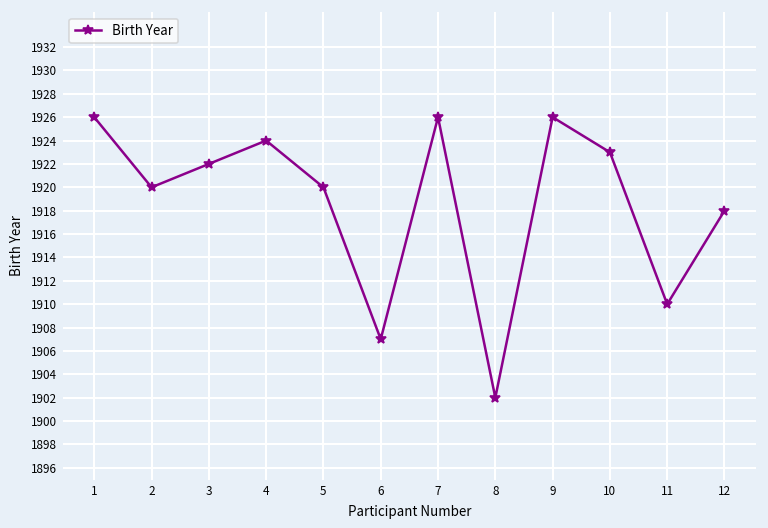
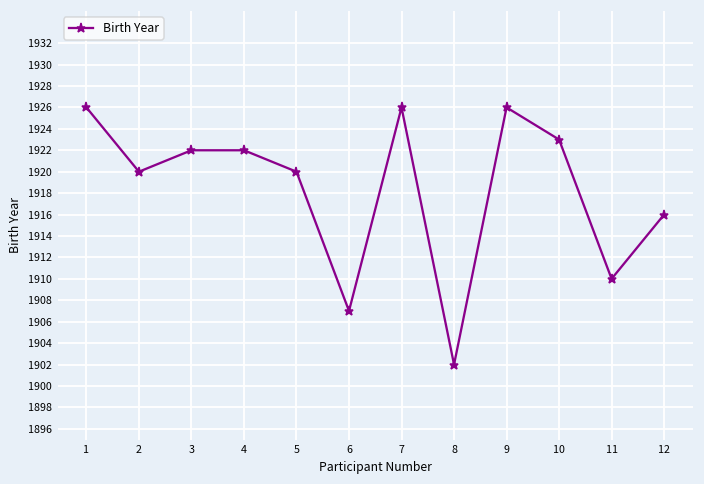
  {
    "1": 1926,
    "2": 1920,
    "3": 1922,
-   "4": 1924,
+   "4": 1922,
    "5": 1920,
    "6": 1907,
    "7": 1926,
    "8": 1902,
    "9": 1926,
    "10": 1923,
    "11": 1910,
-   "12": 1918
+   "12": 1916
  }
